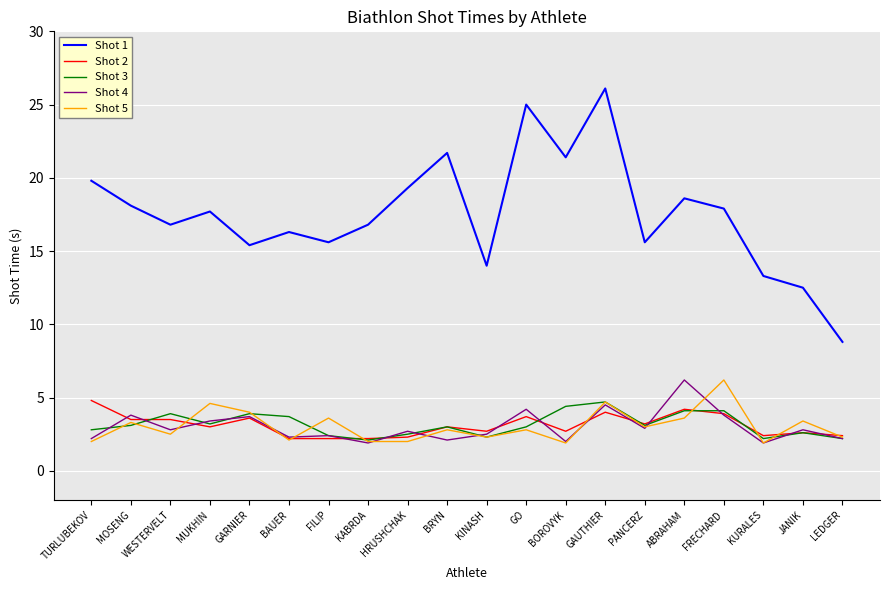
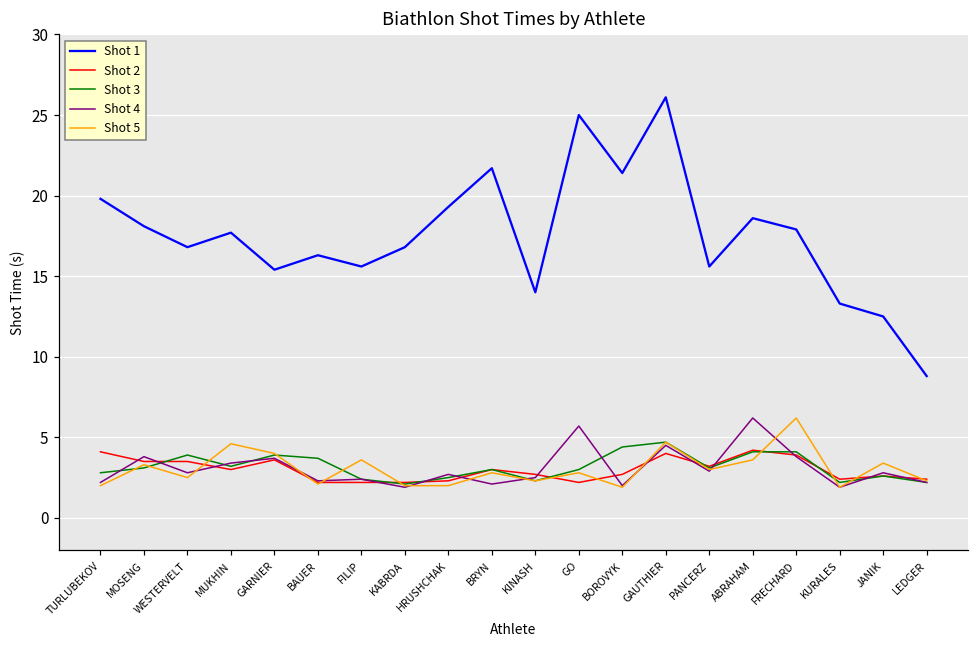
  {
    "Shot 1": {
      "TURLUBEKOV": 19.8,
      "MOSENG": 18.1,
      "WESTERVELT": 16.8,
      "MUKHIN": 17.7,
      "GARNIER": 15.4,
      "BAUER": 16.3,
      "FILIP": 15.6,
      "KABRDA": 16.8,
      "HRUSHCHAK": 19.3,
      "BRYN": 21.7,
      "KINASH": 14.0,
      "GO": 25.0,
      "BOROVYK": 21.4,
      "GAUTHIER": 26.1,
      "PANCERZ": 15.6,
      "ABRAHAM": 18.6,
      "FRECHARD": 17.9,
      "KURALES": 13.3,
      "JANIK": 12.5,
      "LEDGER": 8.8
    },
    "Shot 2": {
-     "TURLUBEKOV": 4.8,
+     "TURLUBEKOV": 4.1,
      "MOSENG": 3.5,
      "WESTERVELT": 3.5,
      "MUKHIN": 3.0,
      "FILIP": 2.2,
      "HRUSHCHAK": 2.3,
      "KINASH": 2.7,
-     "GO": 3.7,
+     "GO": 2.2,
      "BOROVYK": 2.7,
      "GAUTHIER": 4.0,
      "KURALES": 2.4
    },
    "Shot 3": {
      "TURLUBEKOV": 2.8,
      "MOSENG": 3.1,
      "WESTERVELT": 3.9,
      "MUKHIN": 3.2,
      "BAUER": 3.7,
      "HRUSHCHAK": 2.5,
      "GO": 3.0,
      "BOROVYK": 4.4,
      "FRECHARD": 4.1,
      "KURALES": 2.2
    },
    "Shot 4": {
      "TURLUBEKOV": 2.2,
      "MOSENG": 3.8,
      "WESTERVELT": 2.8,
      "MUKHIN": 3.4,
      "HRUSHCHAK": 2.7,
      "BRYN": 2.1,
      "KINASH": 2.5,
-     "GO": 4.2,
+     "GO": 5.7,
      "GAUTHIER": 4.5,
      "ABRAHAM": 6.2,
      "JANIK": 2.8
    },
    "Shot 5": {
      "TURLUBEKOV": 2.0,
      "MOSENG": 3.3,
      "WESTERVELT": 2.5,
      "MUKHIN": 4.6,
      "FILIP": 3.6,
      "HRUSHCHAK": 2.0,
      "BRYN": 2.8,
      "GO": 2.8,
      "ABRAHAM": 3.6,
      "FRECHARD": 6.2,
      "JANIK": 3.4
    }
  }
